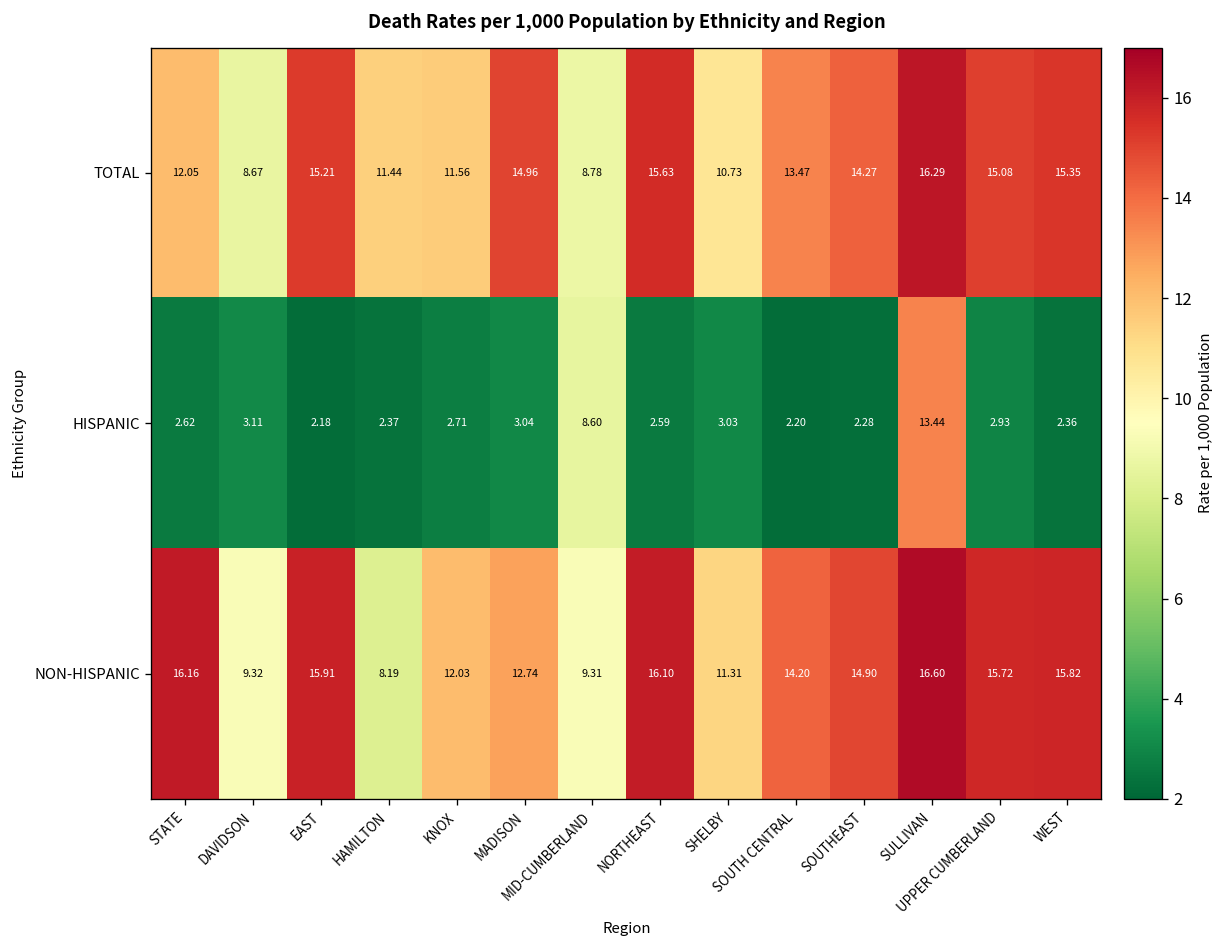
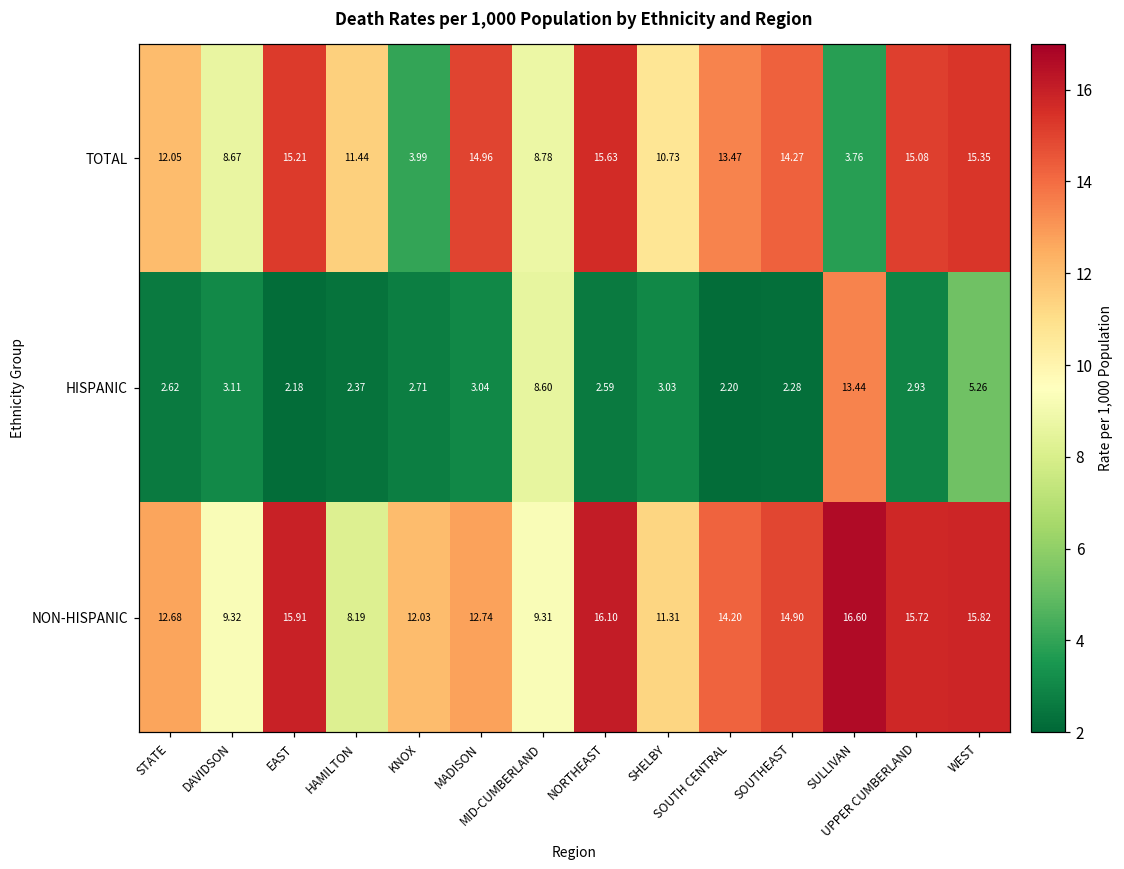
  {
    "TOTAL": {
      "STATE": 12.05,
      "DAVIDSON": 8.67,
      "EAST": 15.21,
      "HAMILTON": 11.44,
-     "KNOX": 11.56,
+     "KNOX": 3.99,
      "MADISON": 14.96,
      "MID-CUMBERLAND": 8.78,
      "NORTHEAST": 15.63,
      "SHELBY": 10.73,
      "SOUTH CENTRAL": 13.47,
      "SOUTHEAST": 14.27,
-     "SULLIVAN": 16.29,
+     "SULLIVAN": 3.76,
      "UPPER CUMBERLAND": 15.08,
      "WEST": 15.35
    },
    "HISPANIC": {
      "STATE": 2.62,
      "DAVIDSON": 3.11,
      "EAST": 2.18,
      "HAMILTON": 2.37,
      "KNOX": 2.71,
      "MADISON": 3.04,
      "MID-CUMBERLAND": 8.60,
      "NORTHEAST": 2.59,
      "SHELBY": 3.03,
      "SOUTH CENTRAL": 2.20,
      "SOUTHEAST": 2.28,
      "SULLIVAN": 13.44,
      "UPPER CUMBERLAND": 2.93,
-     "WEST": 2.36
+     "WEST": 5.26
    },
    "NON-HISPANIC": {
-     "STATE": 16.16,
+     "STATE": 12.68,
      "DAVIDSON": 9.32,
      "EAST": 15.91,
      "HAMILTON": 8.19,
      "KNOX": 12.03,
      "MADISON": 12.74,
      "MID-CUMBERLAND": 9.31,
      "NORTHEAST": 16.10,
      "SHELBY": 11.31,
      "SOUTH CENTRAL": 14.20,
      "SOUTHEAST": 14.90,
      "SULLIVAN": 16.60,
      "UPPER CUMBERLAND": 15.72,
      "WEST": 15.82
    }
  }
